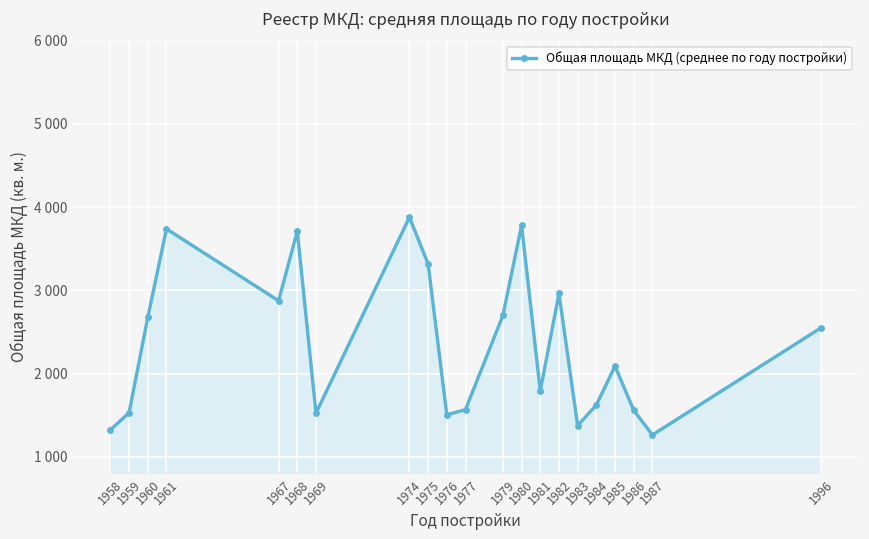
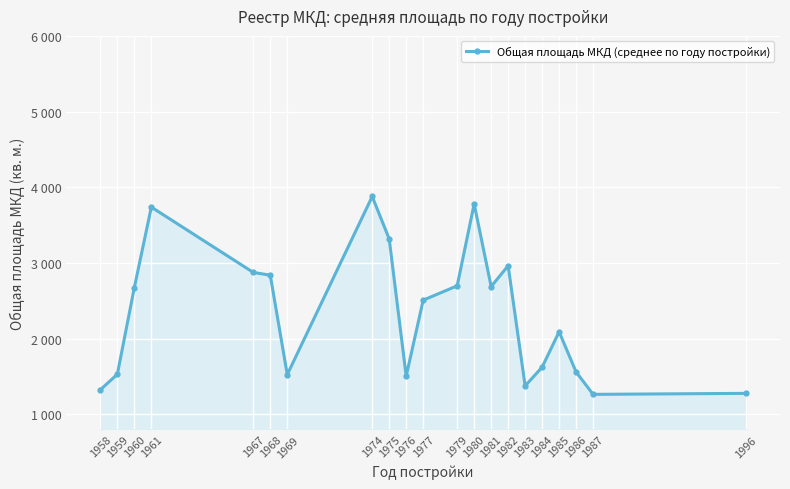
  {
    "1958": 1300,
    "1959": 1500,
    "1960": 2700,
    "1961": 3700,
    "1967": 2900,
-   "1968": 3700,
+   "1968": 2800,
    "1969": 1500,
    "1974": 3900,
    "1975": 3300,
    "1976": 1500,
-   "1977": 1600,
+   "1977": 2500,
    "1979": 2700,
    "1980": 3800,
-   "1981": 1800,
+   "1981": 2700,
    "1982": 3000,
    "1983": 1400,
    "1984": 1600,
    "1985": 2100,
    "1986": 1600,
    "1987": 1300,
-   "1996": 2500
+   "1996": 1300
  }
